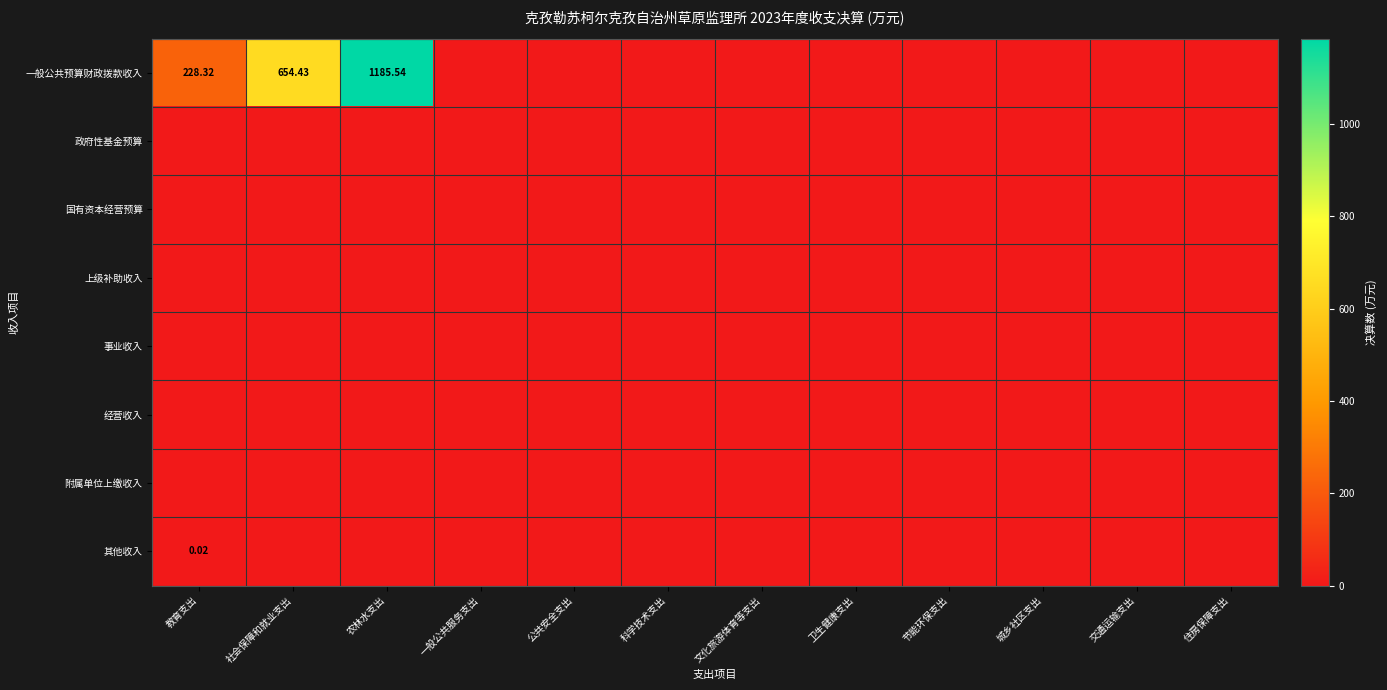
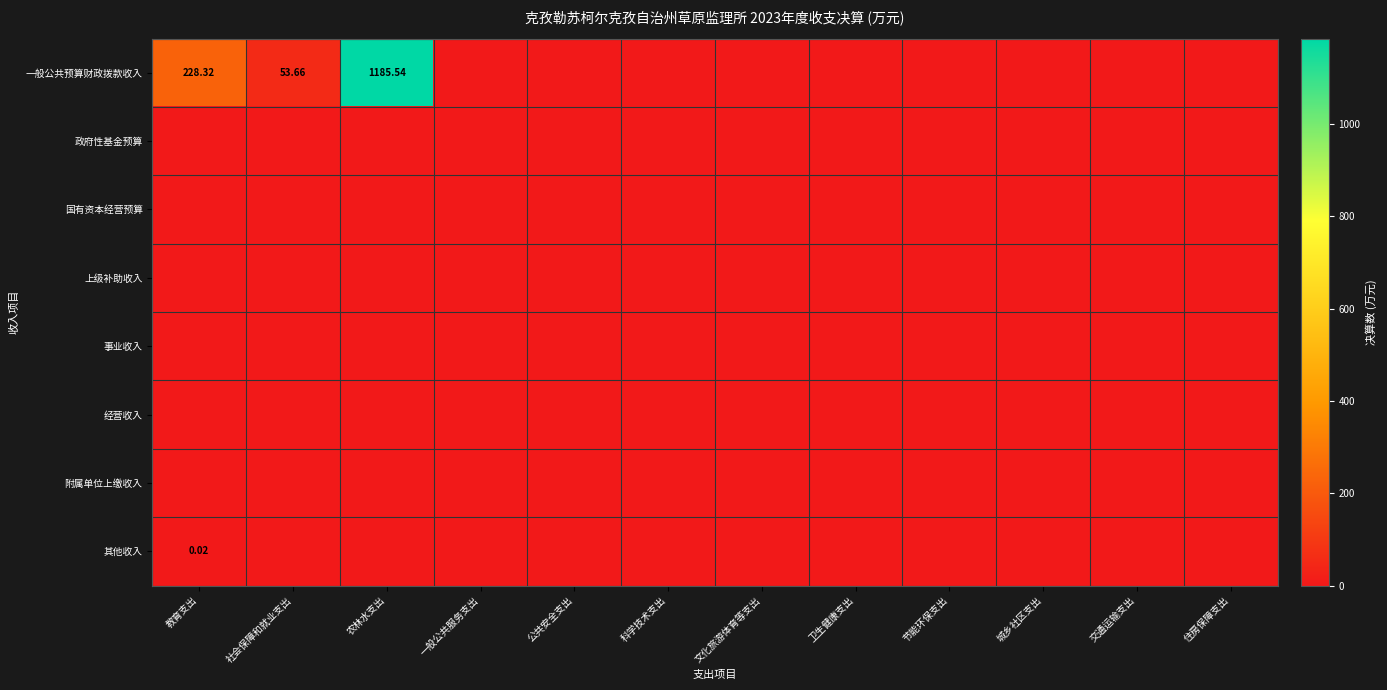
  {
    "一般公共预算财政拨款收入": {
      "教育支出": 228.32,
-     "社会保障和就业支出": 654.43,
+     "社会保障和就业支出": 53.66,
      "农林水支出": 1185.54
    },
    "其他收入": {
      "教育支出": 0.02
    }
  }
